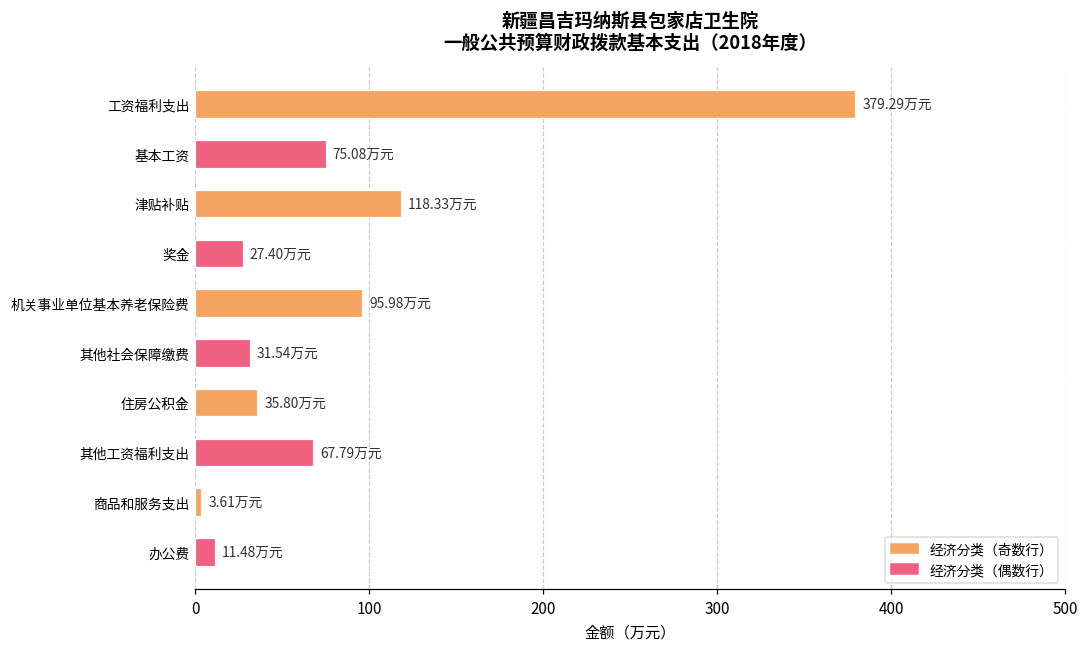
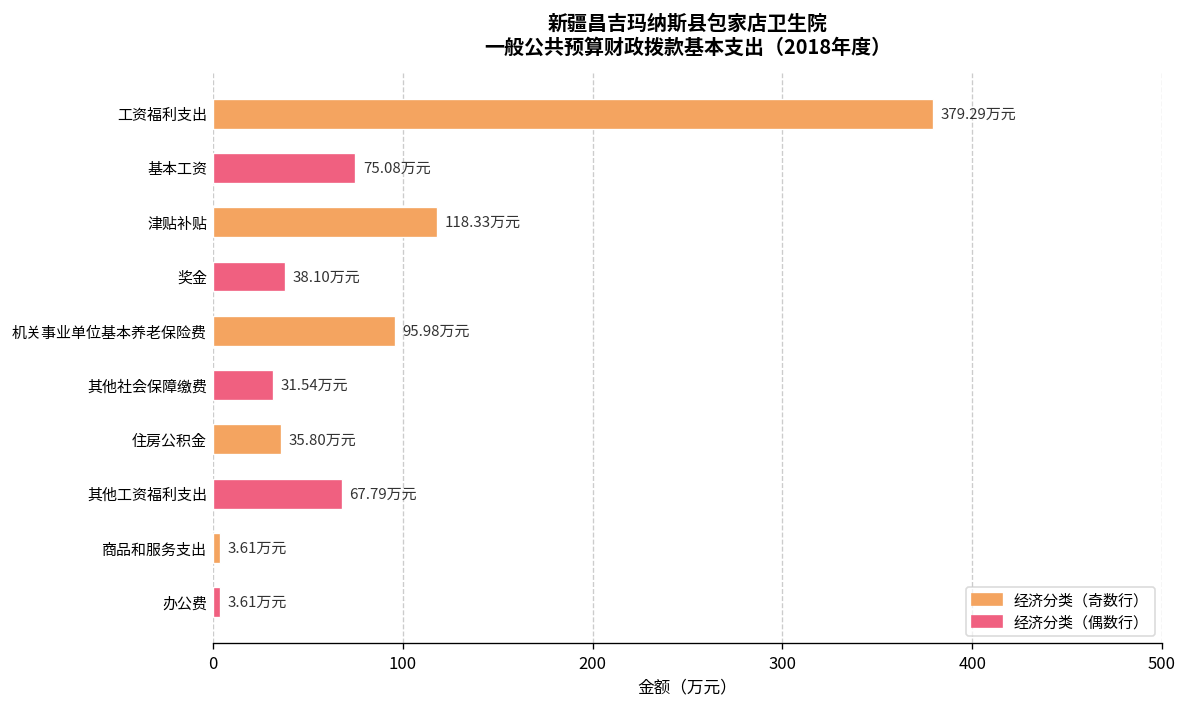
  {
    "工资福利支出": 379.29,
    "基本工资": 75.08,
    "津贴补贴": 118.33,
-   "奖金": 27.40,
+   "奖金": 38.10,
    "机关事业单位基本养老保险费": 95.98,
    "其他社会保障缴费": 31.54,
    "住房公积金": 35.80,
    "其他工资福利支出": 67.79,
    "商品和服务支出": 3.61,
-   "办公费": 11.48
+   "办公费": 3.61
  }
